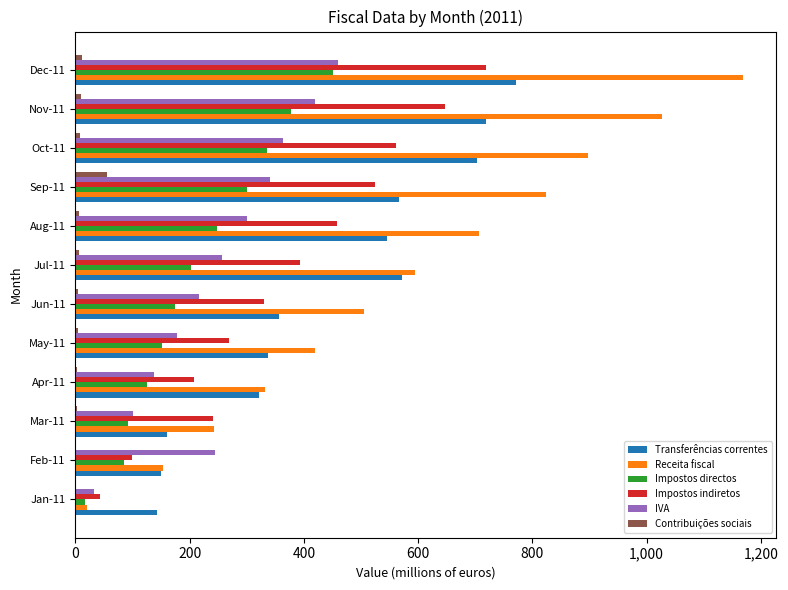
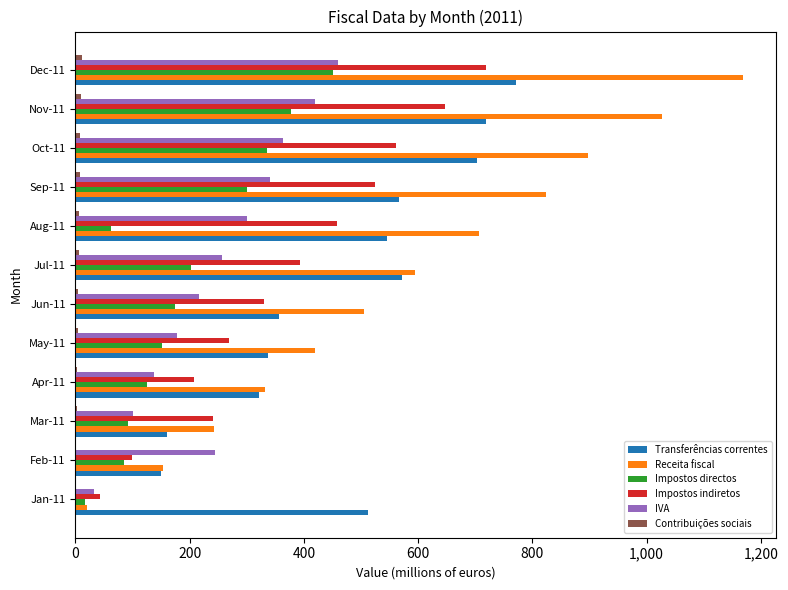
  {
    "Transferências correntes": {
      "Dec-11": "770",
      "Nov-11": "720",
      "Oct-11": "700",
      "Sep-11": "570",
      "Aug-11": "550",
      "Jul-11": "570",
      "Jun-11": "360",
      "May-11": "340",
      "Apr-11": "320",
      "Mar-11": "160",
      "Feb-11": "150",
-     "Jan-11": "140"
+     "Jan-11": "510"
    },
    "Receita fiscal": {
      "Dec-11": "1,170",
      "Nov-11": "1,030",
      "Oct-11": "900",
      "Sep-11": "820",
      "Aug-11": "710",
      "Jul-11": "600",
      "Jun-11": "510",
      "May-11": "420",
      "Apr-11": "330",
      "Mar-11": "240",
      "Feb-11": "150",
      "Jan-11": "20"
    },
    "Impostos directos": {
      "Dec-11": "450",
      "Nov-11": "380",
      "Oct-11": "340",
      "Sep-11": "300",
-     "Aug-11": "250",
+     "Aug-11": "60",
      "Jul-11": "200",
      "Jun-11": "170",
      "May-11": "150",
      "Apr-11": "120",
      "Mar-11": "90",
      "Feb-11": "80",
      "Jan-11": "20"
    },
    "Impostos indiretos": {
      "Dec-11": "720",
      "Nov-11": "650",
      "Oct-11": "560",
      "Sep-11": "520",
      "Aug-11": "460",
      "Jul-11": "390",
      "Jun-11": "330",
      "May-11": "270",
      "Apr-11": "210",
      "Mar-11": "240",
      "Feb-11": "100",
      "Jan-11": "40"
    },
    "IVA": {
      "Dec-11": "460",
      "Nov-11": "420",
      "Oct-11": "360",
      "Sep-11": "340",
      "Aug-11": "300",
      "Jul-11": "260",
      "Jun-11": "220",
      "May-11": "180",
      "Apr-11": "140",
      "Mar-11": "100",
      "Feb-11": "240",
      "Jan-11": "30"
    },
    "Contribuições sociais": {
      "Dec-11": "10",
      "Nov-11": "10",
      "Oct-11": "10",
-     "Sep-11": "60",
+     "Sep-11": "10",
      "Aug-11": "10",
      "Jul-11": "10",
      "Jun-11": "10"
    }
  }
